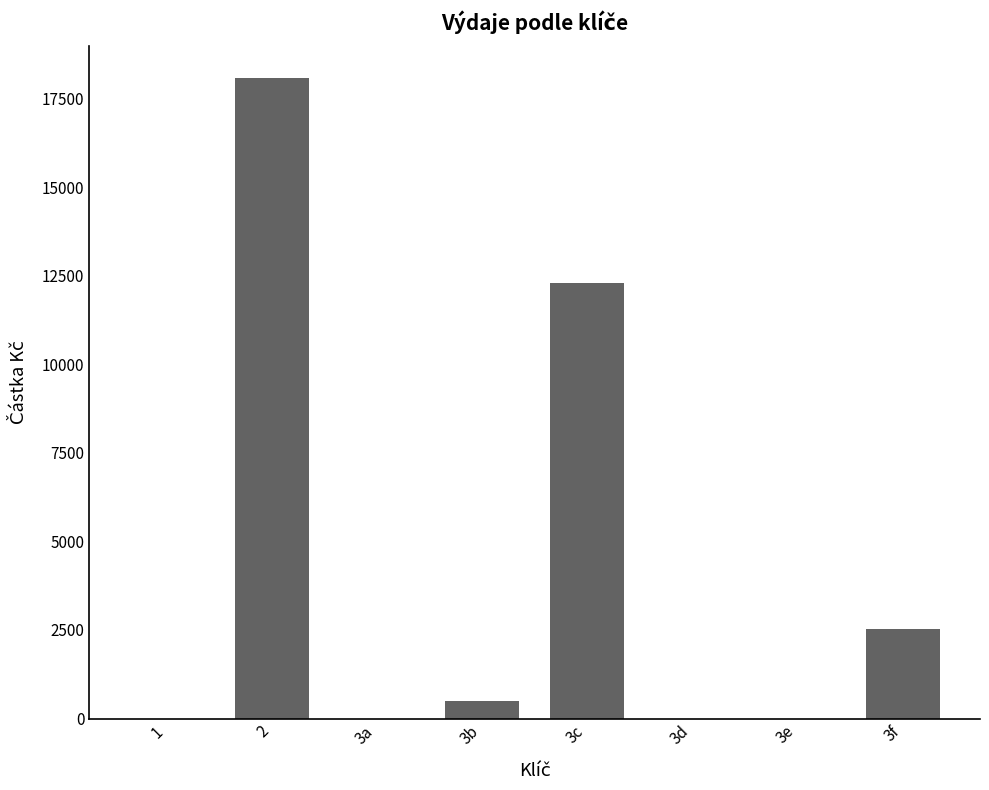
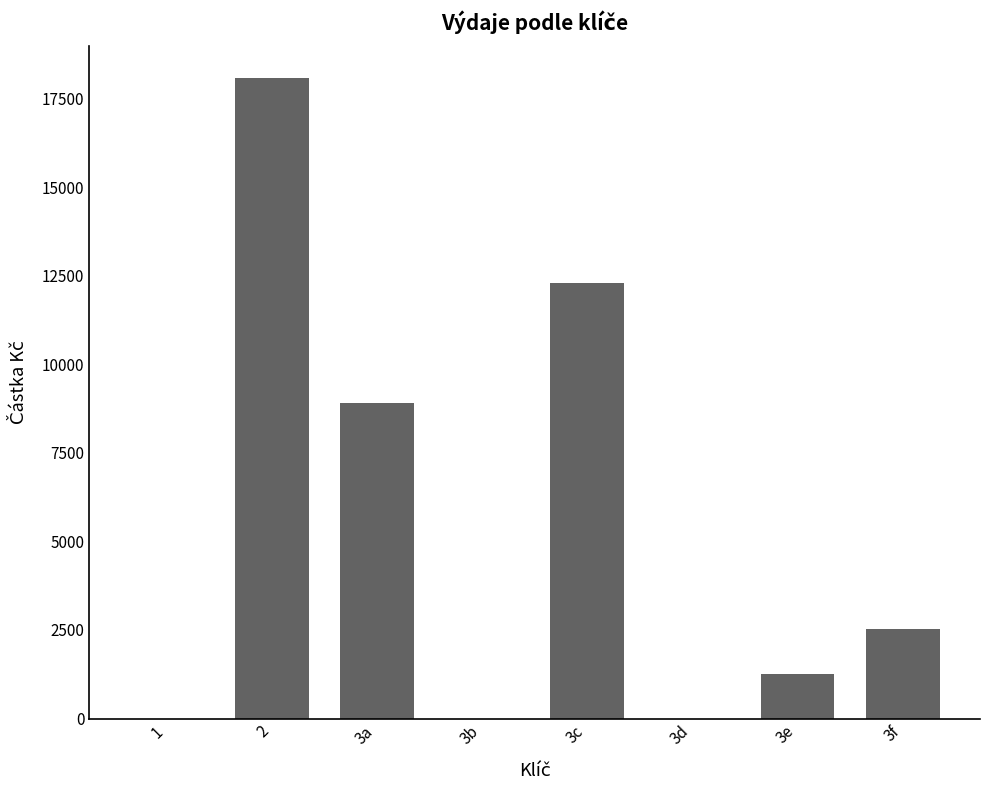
  {
    "1": 0,
    "2": 18100,
-   "3a": 0,
-   "3b": 500,
+   "3a": 8900,
+   "3b": 0,
    "3c": 12300,
    "3d": 0,
-   "3e": 0,
+   "3e": 1300,
    "3f": 2500
  }
